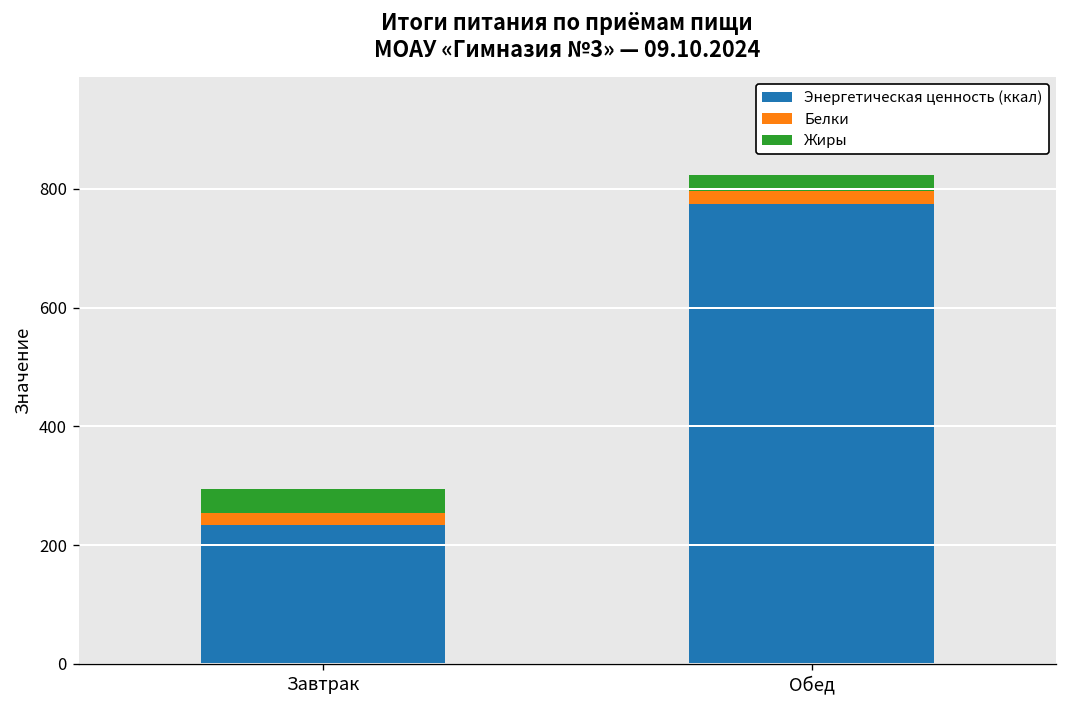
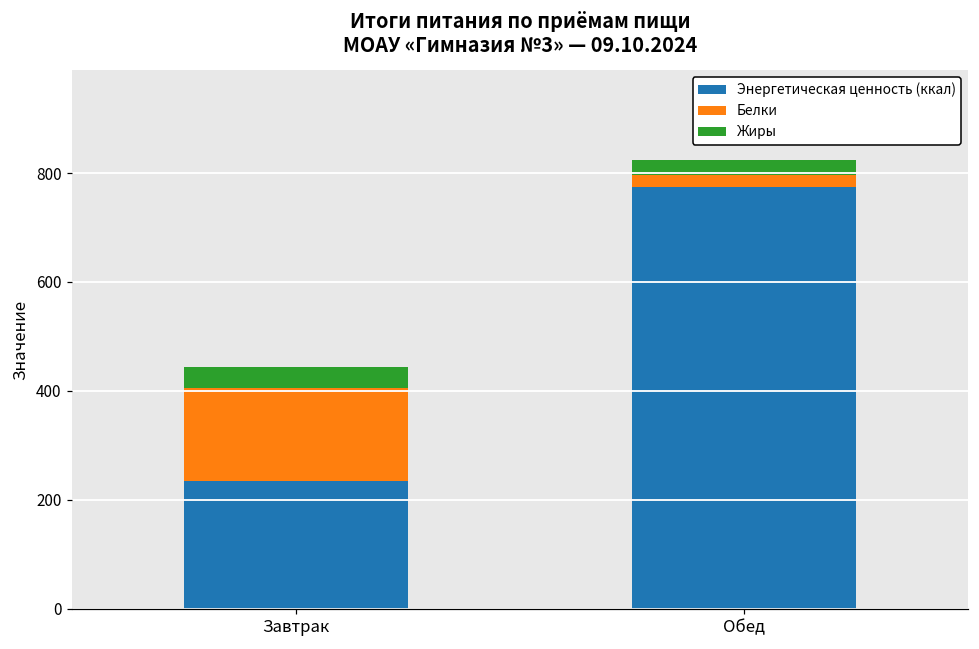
  {
    "Энергетическая ценность (ккал)": {
      "Завтрак": 230,
      "Обед": 770
    },
    "Белки": {
-     "Завтрак": 20,
+     "Завтрак": 170,
      "Обед": 20
    },
    "Жиры": {
      "Завтрак": 40,
      "Обед": 30
    }
  }
